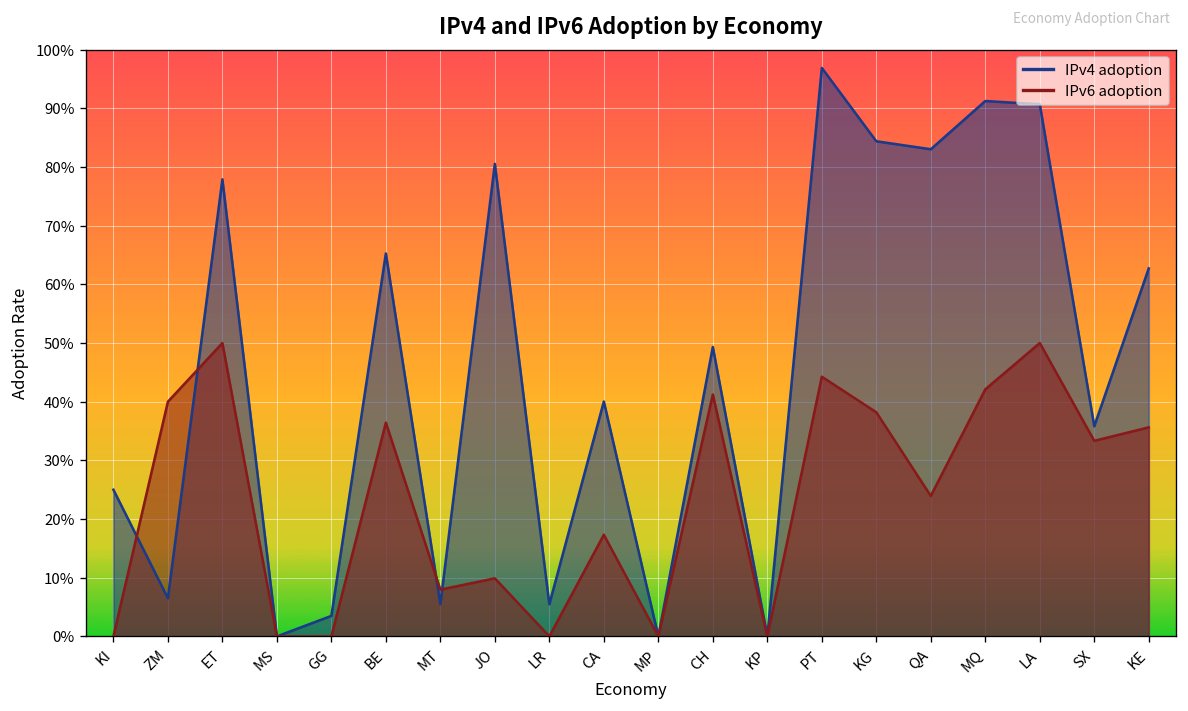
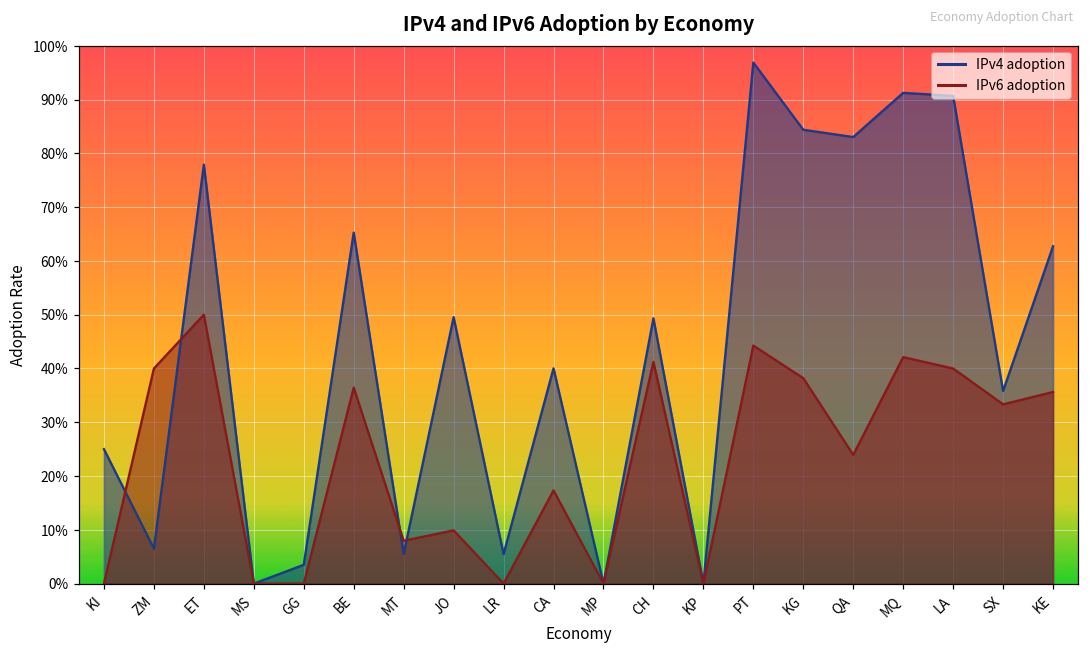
  {
    "IPv4 adoption": {
      "KI": "25%",
      "ZM": "7%",
      "ET": "78%",
      "GG": "4%",
      "BE": "65%",
      "MT": "6%",
-     "JO": "81%",
+     "JO": "50%",
      "LR": "5%",
      "CA": "40%",
      "CH": "49%",
      "PT": "97%",
      "KG": "84%",
      "QA": "83%",
      "MQ": "91%",
      "SX": "36%",
      "KE": "63%"
    },
    "IPv6 adoption": {
      "KI": "0%",
      "ZM": "40%",
      "ET": "50%",
      "GG": "0%",
      "BE": "36%",
      "MT": "8%",
      "JO": "10%",
      "LR": "0%",
      "CA": "17%",
      "CH": "41%",
      "PT": "44%",
      "KG": "38%",
      "QA": "24%",
      "MQ": "42%",
-     "LA": "50%",
+     "LA": "40%",
      "SX": "33%",
      "KE": "36%"
    }
  }
